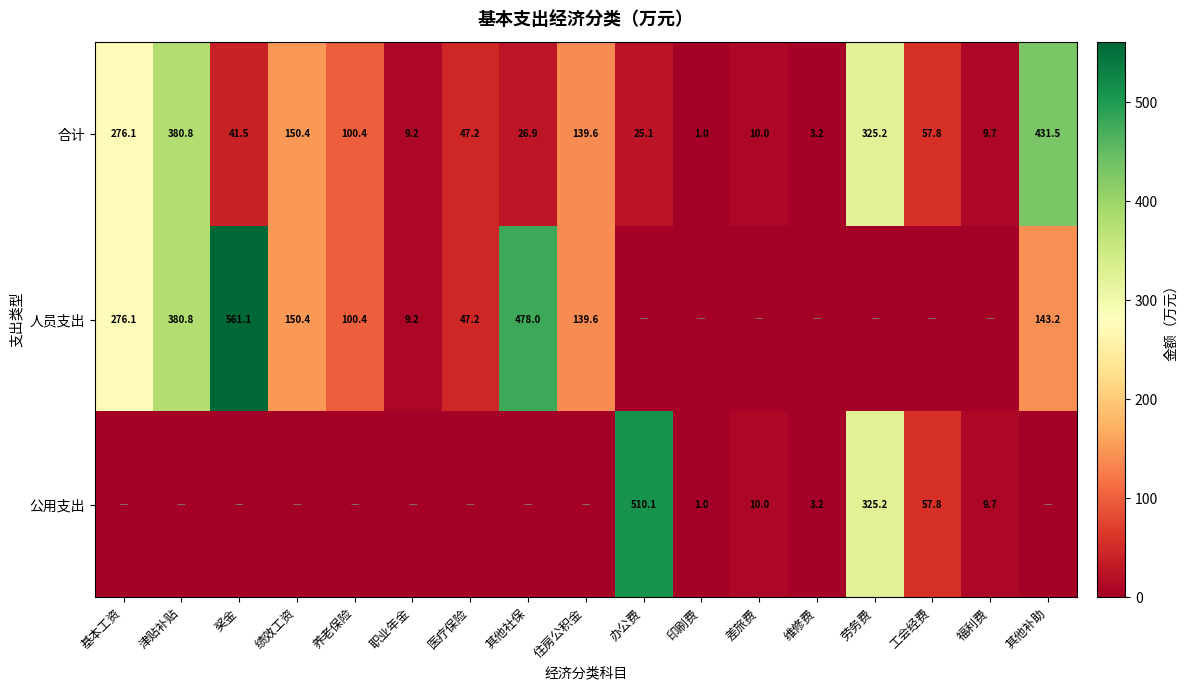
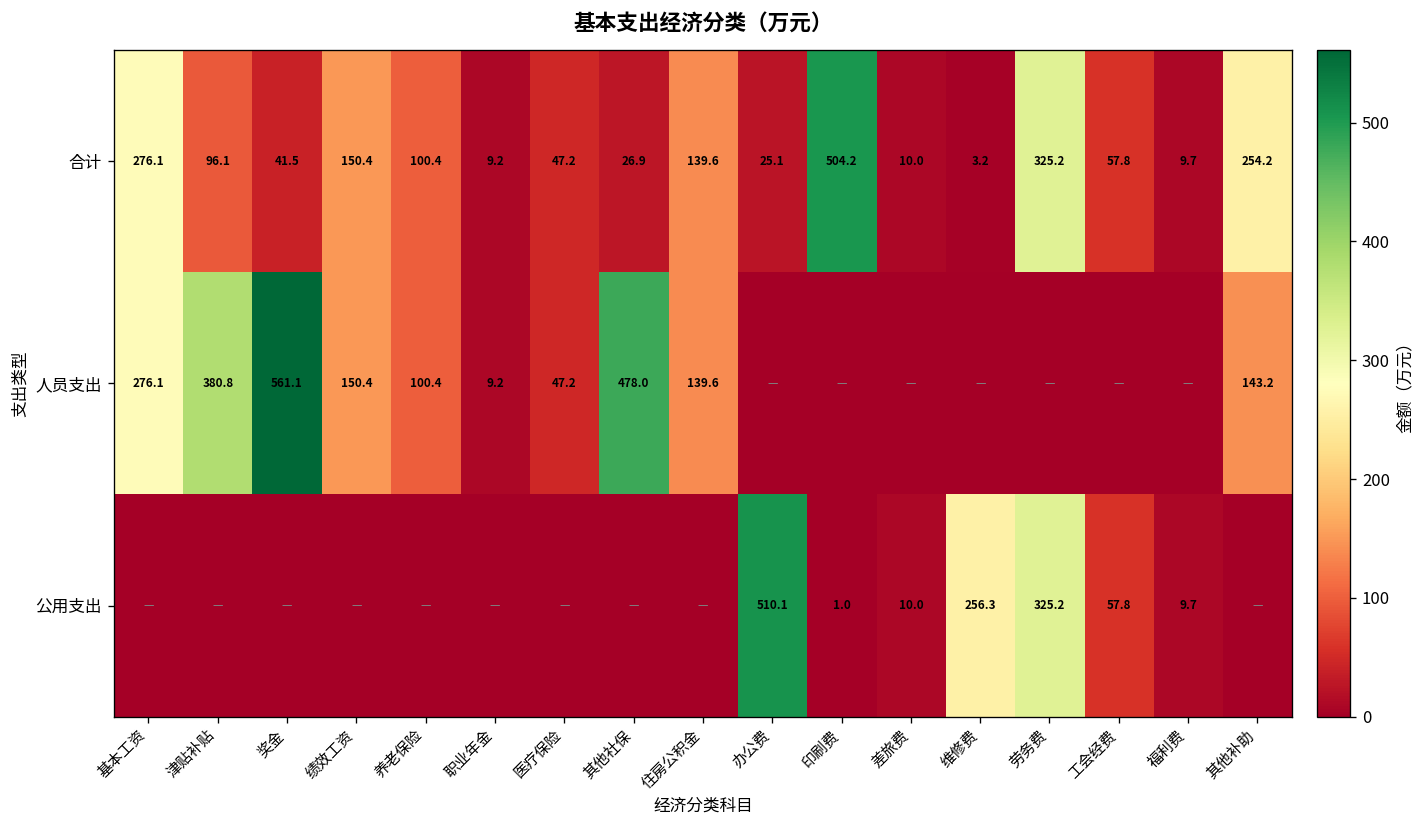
  {
    "合计": {
      "基本工资": 276.1,
-     "津贴补贴": 380.8,
+     "津贴补贴": 96.1,
      "奖金": 41.5,
      "绩效工资": 150.4,
      "养老保险": 100.4,
      "职业年金": 9.2,
      "医疗保险": 47.2,
      "其他社保": 26.9,
      "住房公积金": 139.6,
      "办公费": 25.1,
-     "印刷费": 1.0,
+     "印刷费": 504.2,
      "差旅费": 10.0,
      "维修费": 3.2,
      "劳务费": 325.2,
      "工会经费": 57.8,
      "福利费": 9.7,
-     "其他补助": 431.5
+     "其他补助": 254.2
    },
    "人员支出": {
      "基本工资": 276.1,
      "津贴补贴": 380.8,
      "奖金": 561.1,
      "绩效工资": 150.4,
      "养老保险": 100.4,
      "职业年金": 9.2,
      "医疗保险": 47.2,
      "其他社保": 478.0,
      "住房公积金": 139.6,
      "其他补助": 143.2
    },
    "公用支出": {
      "办公费": 510.1,
      "印刷费": 1.0,
      "差旅费": 10.0,
-     "维修费": 3.2,
+     "维修费": 256.3,
      "劳务费": 325.2,
      "工会经费": 57.8,
      "福利费": 9.7
    }
  }
